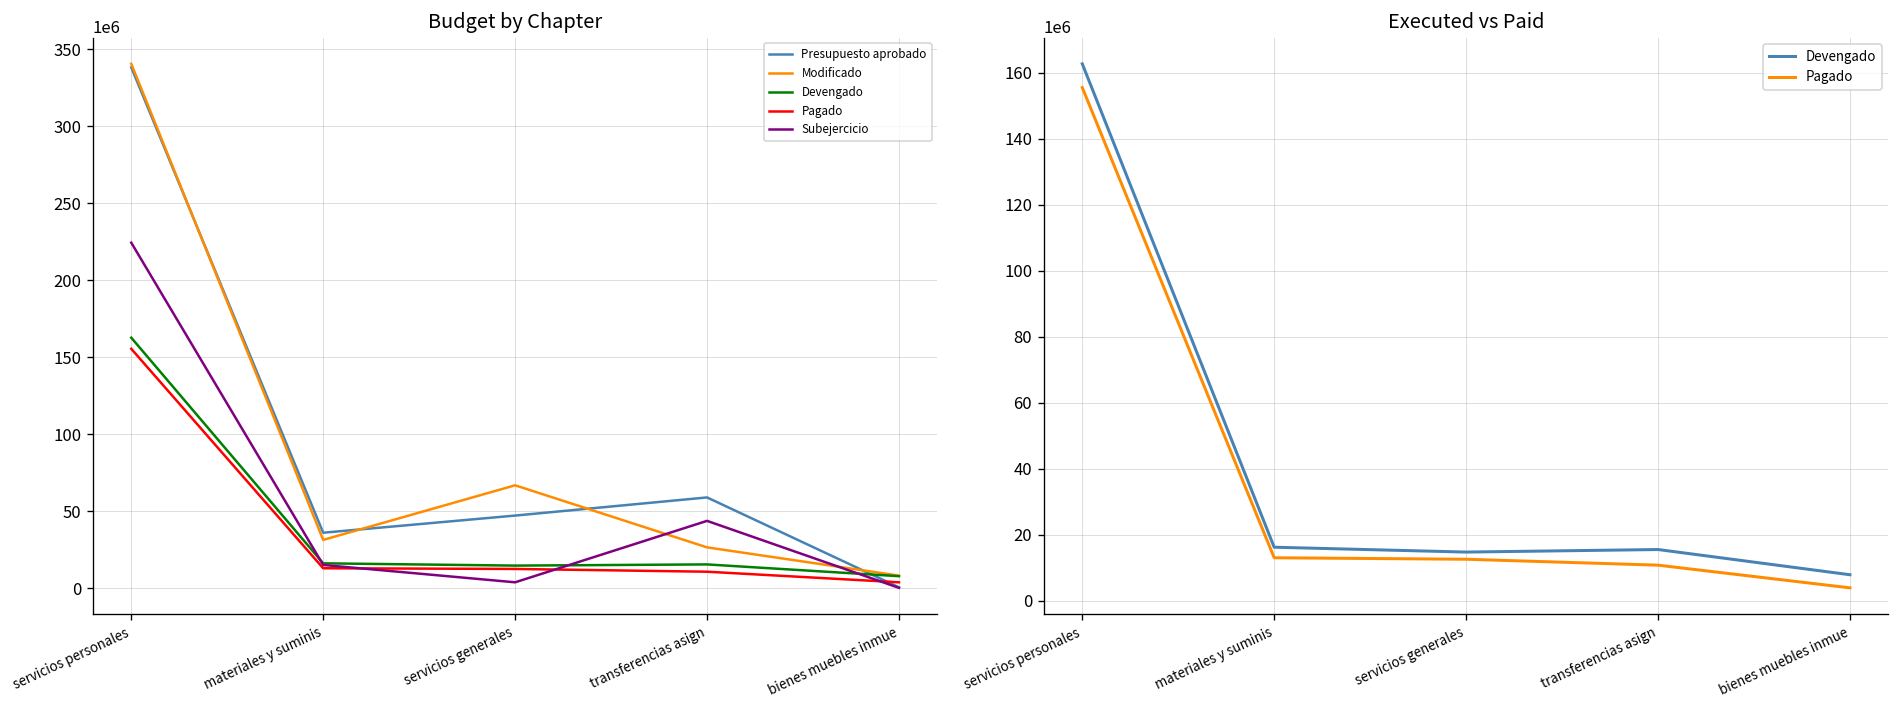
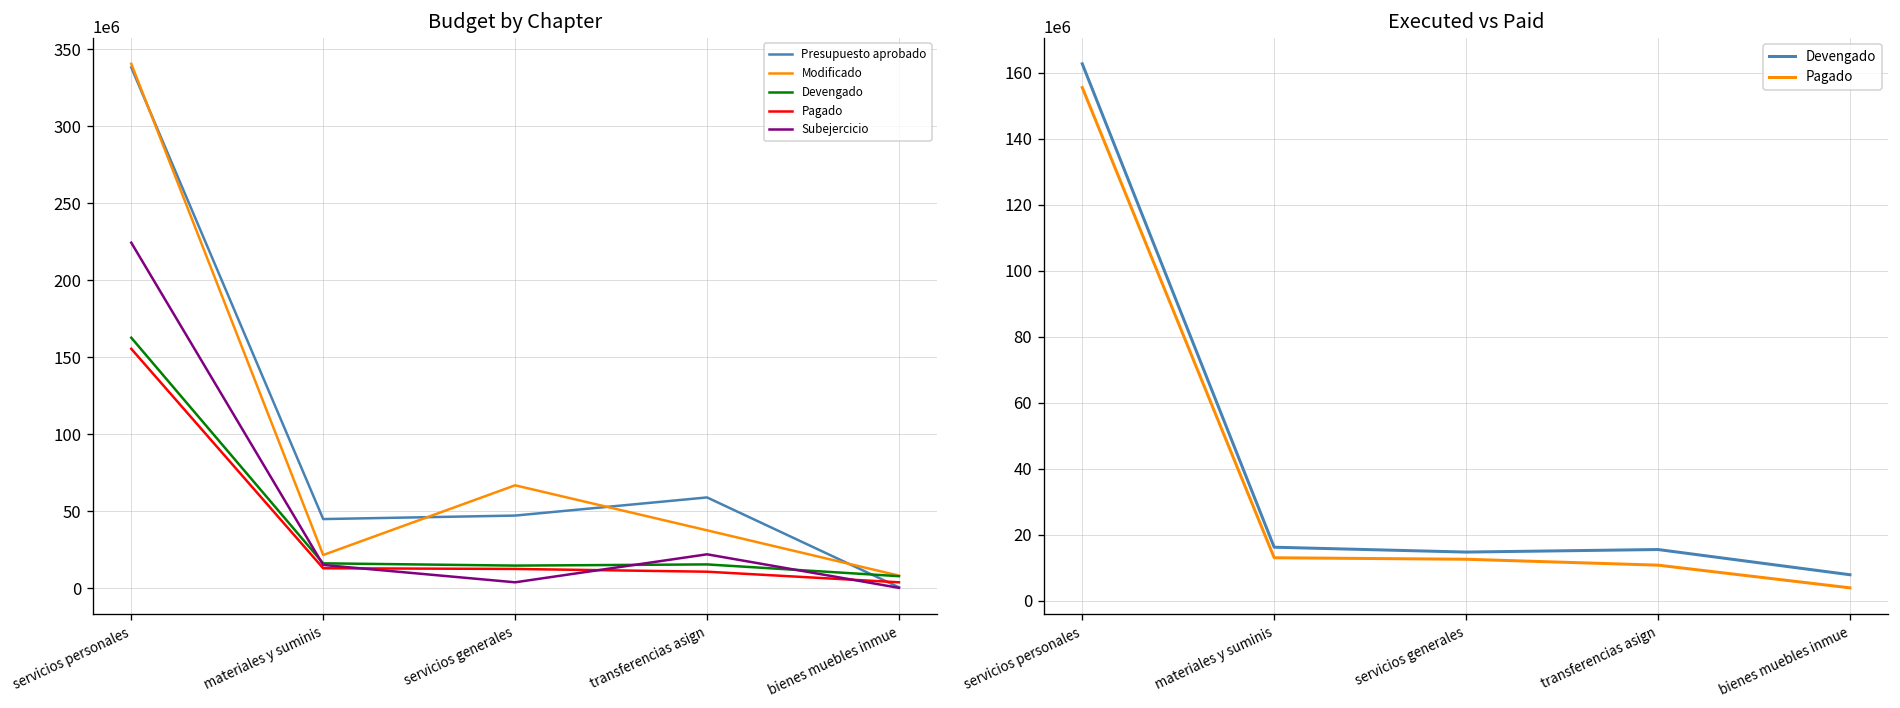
  {
    "Budget by Chapter": {
      "Presupuesto aprobado": {
        "servicios personales": 338000000,
-       "materiales y suminis": 36000000,
+       "materiales y suminis": 45000000,
        "servicios generales": 47000000,
        "transferencias asign": 59000000
      },
      "Modificado": {
        "servicios personales": 341000000,
-       "materiales y suminis": 31000000,
+       "materiales y suminis": 22000000,
        "servicios generales": 67000000,
-       "transferencias asign": 27000000
+       "transferencias asign": 38000000
      },
      "Subejercicio": {
        "servicios personales": 224000000,
        "servicios generales": 4000000,
-       "transferencias asign": 44000000
+       "transferencias asign": 22000000
      }
    },
    "Executed vs Paid": {
      "Devengado": {
        "servicios personales": 163000000,
        "materiales y suminis": 16000000,
        "servicios generales": 15000000,
        "transferencias asign": 16000000,
        "bienes muebles inmue": 8000000
      },
      "Pagado": {
        "servicios personales": 156000000,
        "materiales y suminis": 13000000,
        "servicios generales": 13000000,
        "transferencias asign": 11000000,
        "bienes muebles inmue": 4000000
      }
    }
  }
